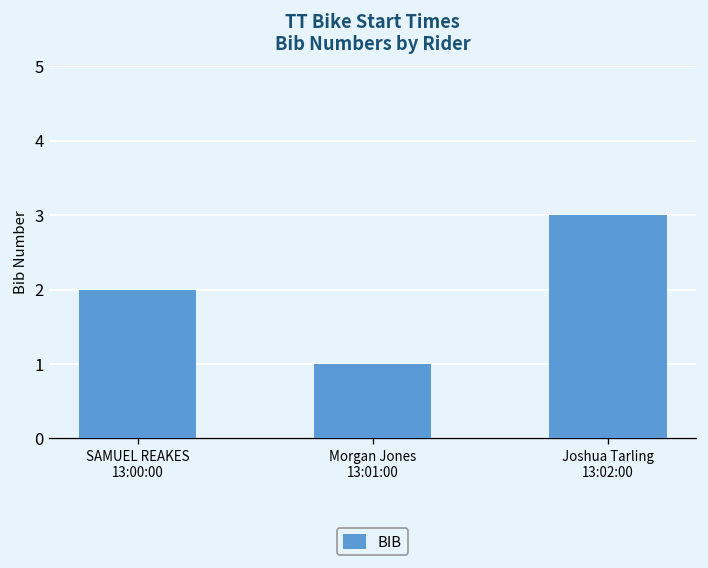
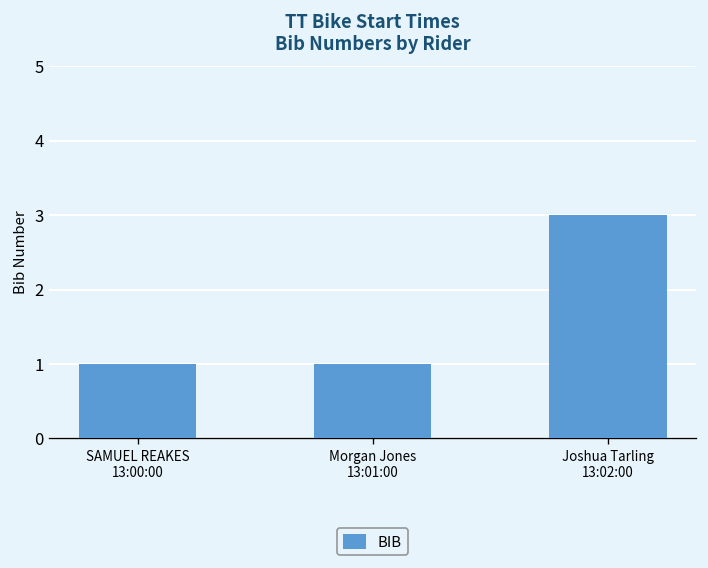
  {
-   "SAMUEL REAKES 13:00:00": 2,
+   "SAMUEL REAKES 13:00:00": 1,
    "Morgan Jones 13:01:00": 1,
    "Joshua Tarling 13:02:00": 3
  }
